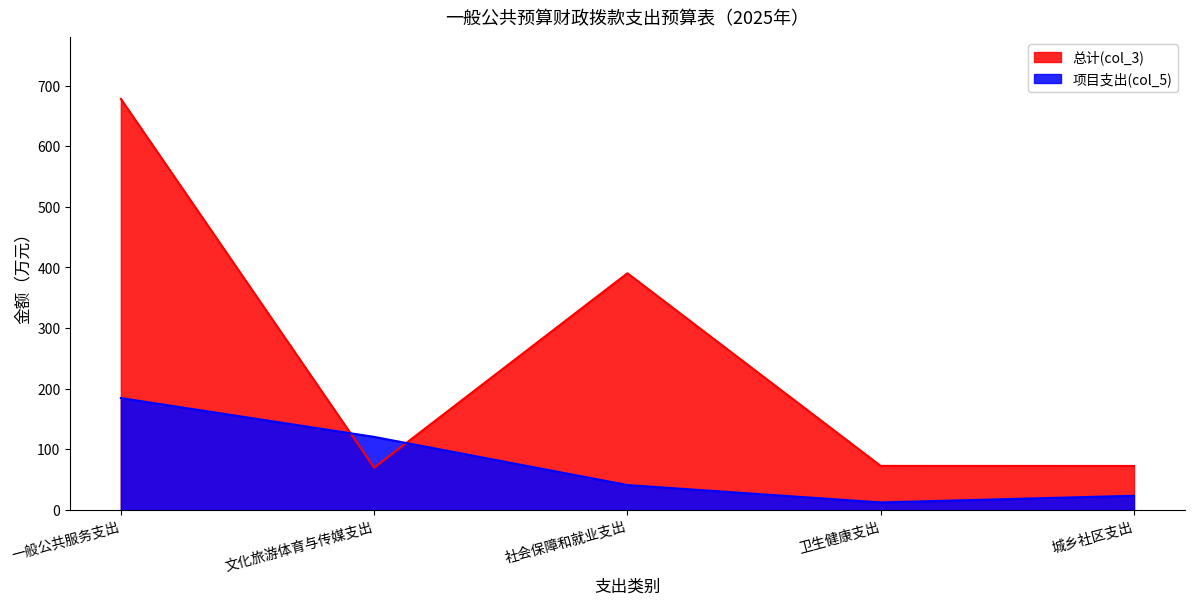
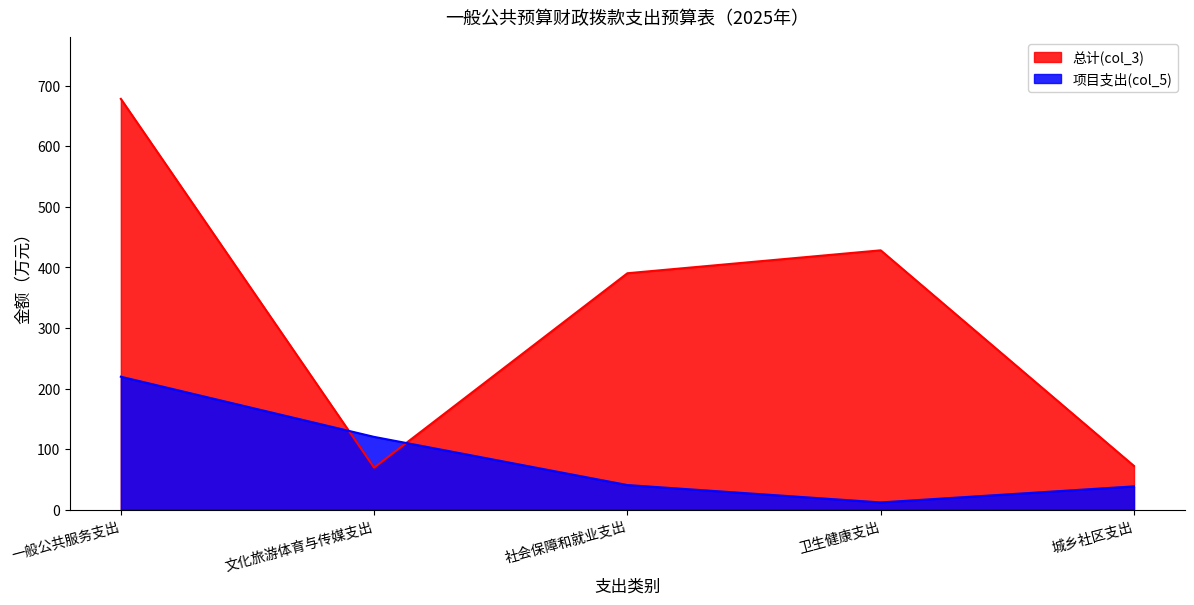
  {
    "总计(col_3)": {
      "一般公共服务支出": 680,
      "文化旅游体育与传媒支出": 70,
      "社会保障和就业支出": 390,
-     "卫生健康支出": 70,
+     "卫生健康支出": 430,
      "城乡社区支出": 70
    },
    "项目支出(col_5)": {
-     "一般公共服务支出": 180,
+     "一般公共服务支出": 220,
      "文化旅游体育与传媒支出": 120,
      "社会保障和就业支出": 40,
      "卫生健康支出": 10,
-     "城乡社区支出": 20
+     "城乡社区支出": 40
    }
  }
